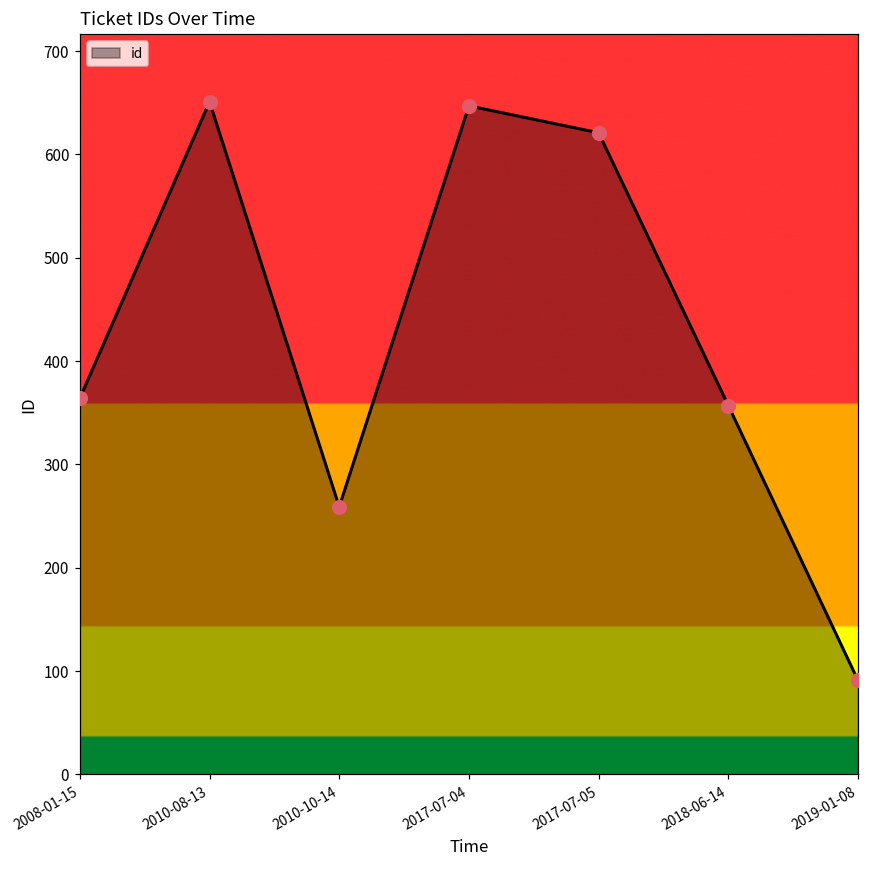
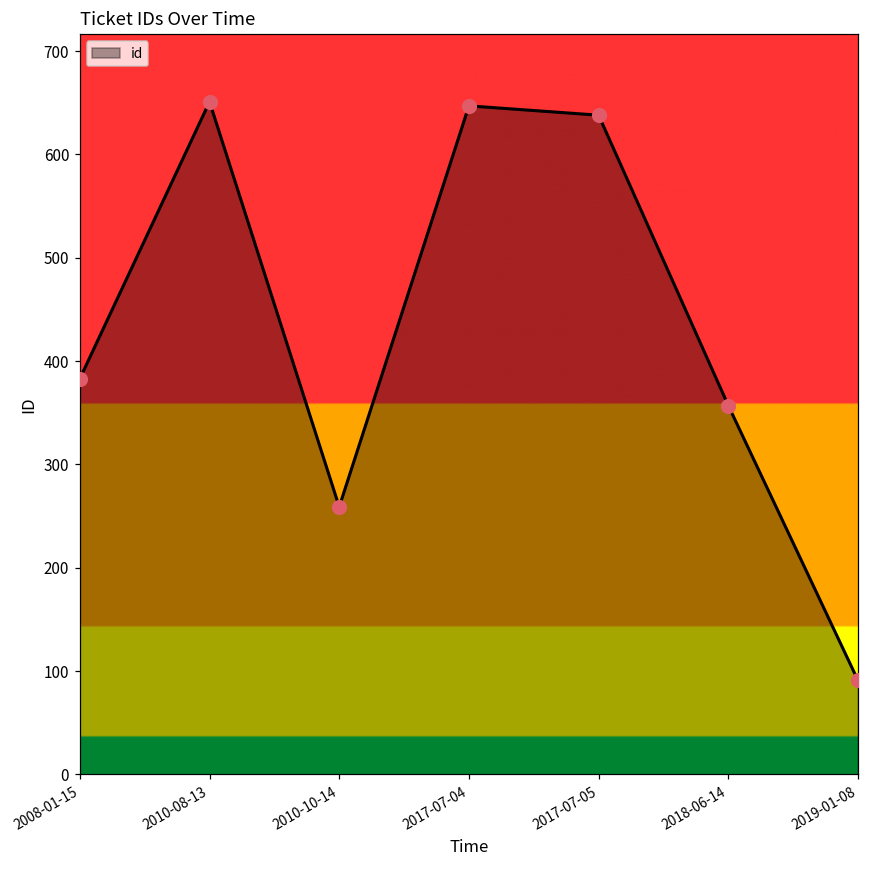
  {
-   "2008-01-15": 360,
+   "2008-01-15": 380,
    "2010-08-13": 650,
    "2010-10-14": 260,
    "2017-07-04": 650,
-   "2017-07-05": 620,
+   "2017-07-05": 640,
    "2018-06-14": 360,
    "2019-01-08": 90
  }
